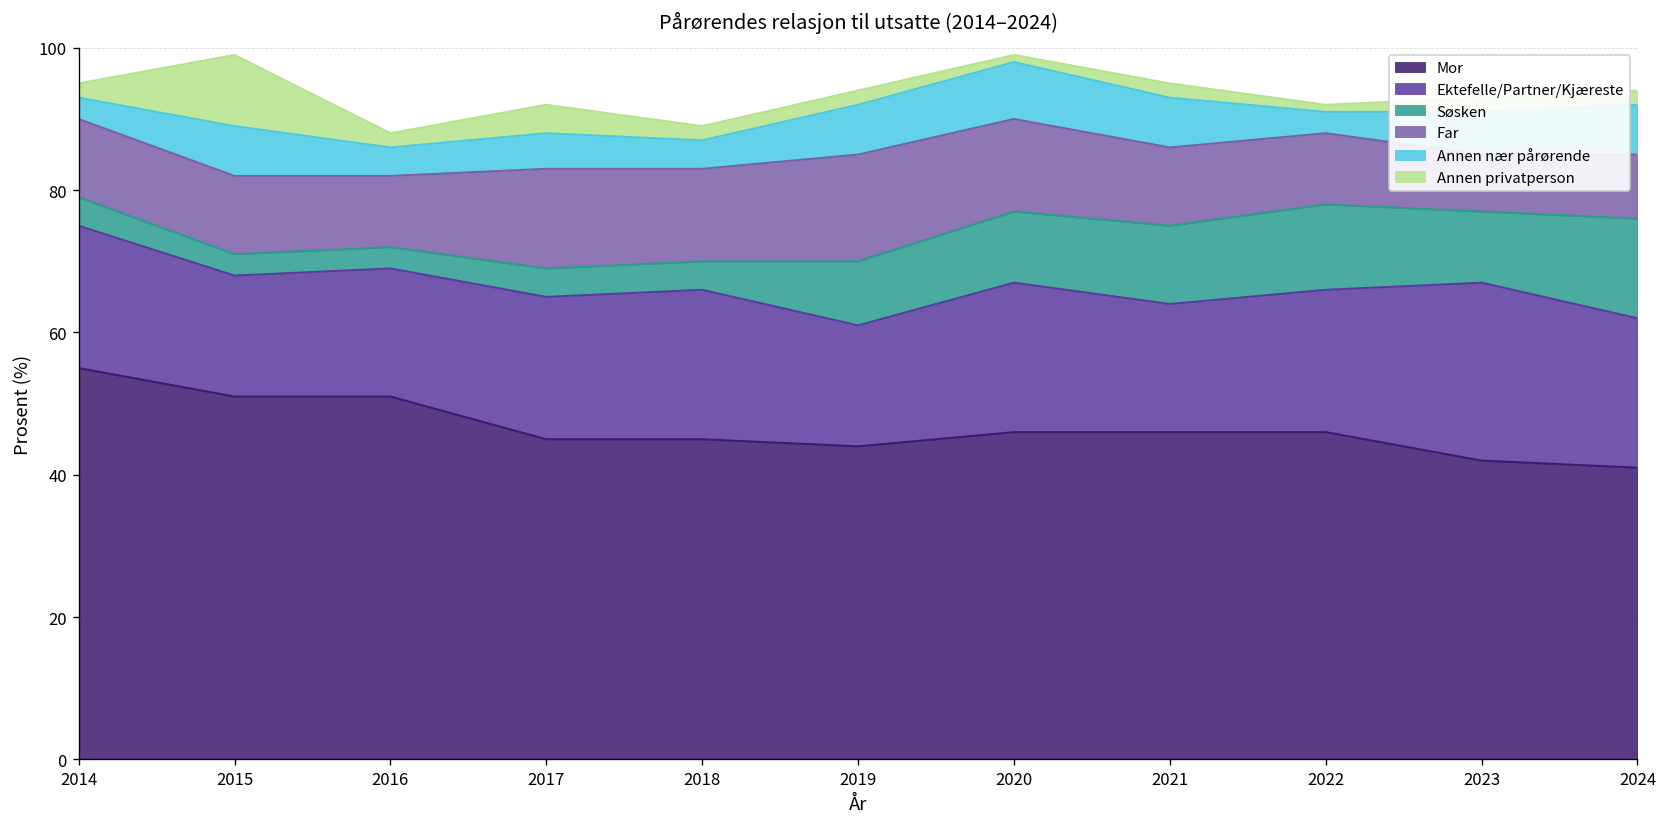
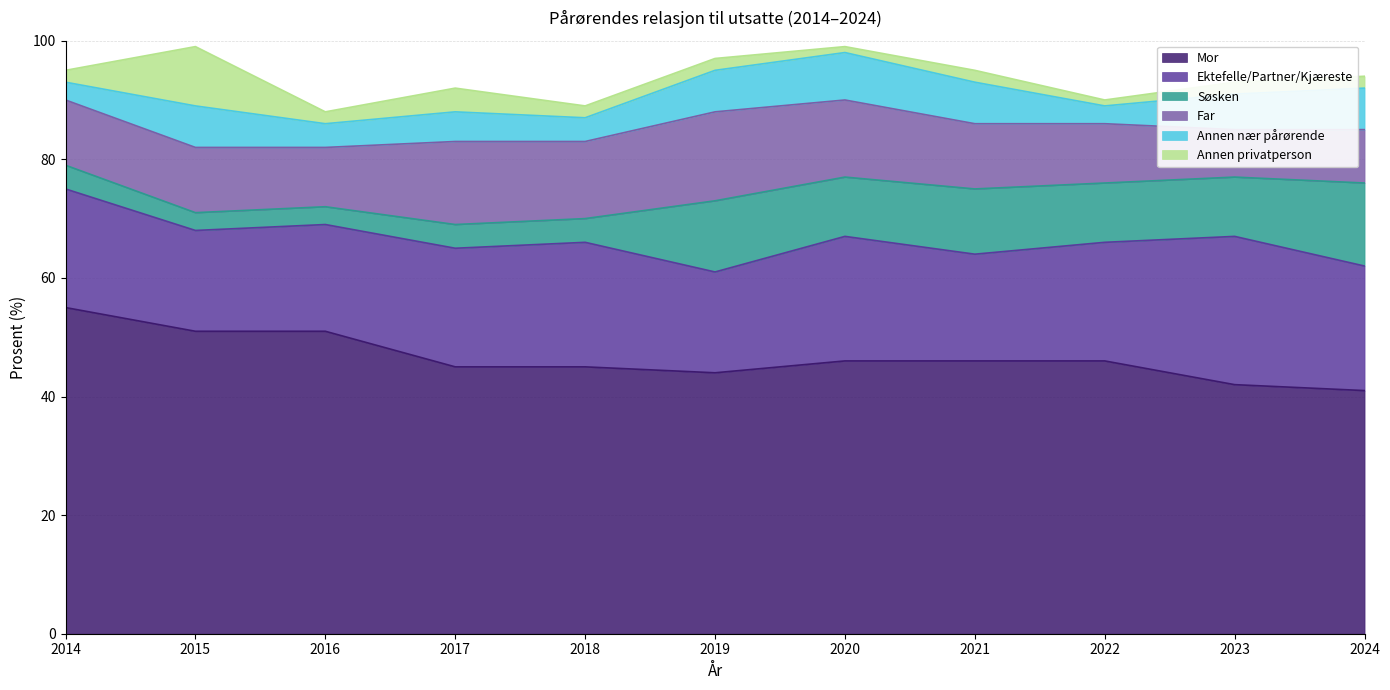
  {
    "Mor": {
      "2014": 55,
      "2015": 51,
      "2016": 51,
      "2017": 45,
      "2018": 45,
      "2019": 44,
      "2020": 46,
      "2021": 46,
      "2022": 46,
      "2023": 42,
      "2024": 41
    },
    "Søsken": {
      "2014": 4,
      "2015": 3,
      "2016": 3,
      "2017": 4,
      "2018": 4,
-     "2019": 9,
+     "2019": 12,
      "2020": 10,
      "2021": 11,
-     "2022": 12,
+     "2022": 10,
      "2023": 10,
      "2024": 14
    },
    "Annen nær pårørende": {
      "2014": 3,
      "2015": 7,
      "2016": 4,
      "2017": 5,
      "2018": 4,
      "2019": 7,
      "2020": 8,
      "2021": 7,
      "2022": 3,
      "2024": 7
    },
    "Annen privatperson": {
      "2014": 2,
      "2015": 10,
      "2016": 2,
      "2017": 4,
      "2018": 2,
      "2019": 2,
      "2020": 1,
      "2021": 2,
      "2022": 1,
      "2024": 2
    }
  }
